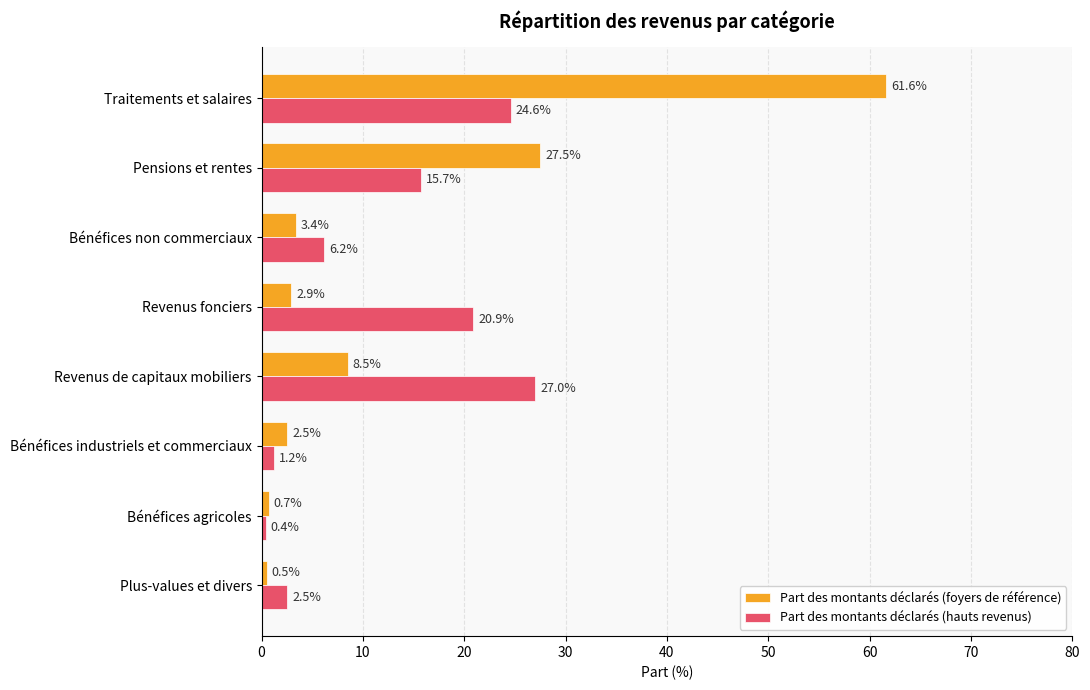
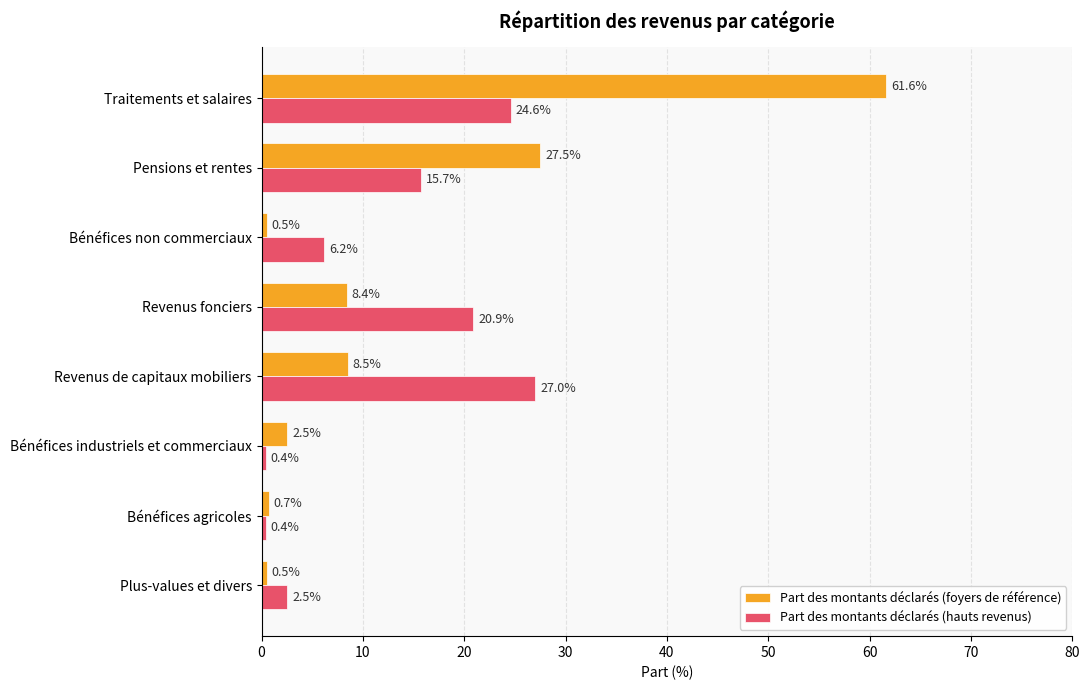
  {
    "Part des montants déclarés (foyers de référence)": {
      "Traitements et salaires": "61.6%",
      "Pensions et rentes": "27.5%",
-     "Bénéfices non commerciaux": "3.4%",
-     "Revenus fonciers": "2.9%",
+     "Bénéfices non commerciaux": "0.5%",
+     "Revenus fonciers": "8.4%",
      "Revenus de capitaux mobiliers": "8.5%",
      "Bénéfices industriels et commerciaux": "2.5%",
      "Bénéfices agricoles": "0.7%",
      "Plus-values et divers": "0.5%"
    },
    "Part des montants déclarés (hauts revenus)": {
      "Traitements et salaires": "24.6%",
      "Pensions et rentes": "15.7%",
      "Bénéfices non commerciaux": "6.2%",
      "Revenus fonciers": "20.9%",
      "Revenus de capitaux mobiliers": "27.0%",
-     "Bénéfices industriels et commerciaux": "1.2%",
+     "Bénéfices industriels et commerciaux": "0.4%",
      "Bénéfices agricoles": "0.4%",
      "Plus-values et divers": "2.5%"
    }
  }
